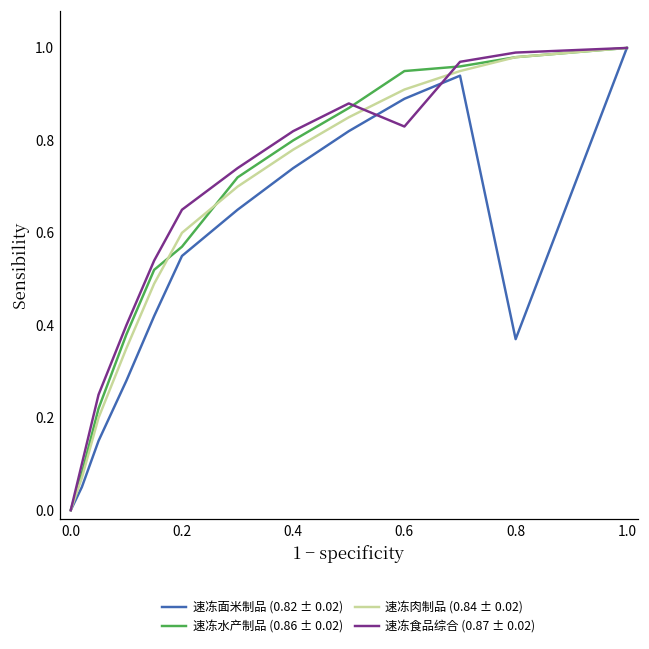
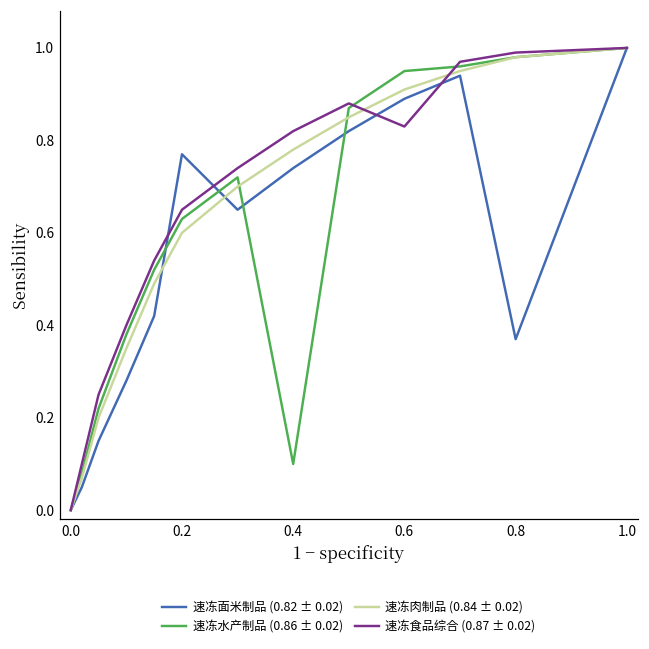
  {
    "速冻面米制品 (0.82 ± 0.02)": {
-     "0.2": 0.55,
+     "0.2": 0.77,
      "0.4": 0.74,
      "0.6": 0.89,
      "0.8": 0.37
    },
    "速冻水产制品 (0.86 ± 0.02)": {
-     "0.2": 0.57,
-     "0.4": 0.8,
+     "0.2": 0.63,
+     "0.4": 0.1,
      "0.6": 0.95
    },
    "速冻肉制品 (0.84 ± 0.02)": {
      "0.2": 0.60,
      "0.4": 0.78,
      "0.6": 0.91
    },
    "速冻食品综合 (0.87 ± 0.02)": {
      "0.2": 0.65,
      "0.4": 0.82,
      "0.6": 0.83,
      "0.8": 0.99
    }
  }
